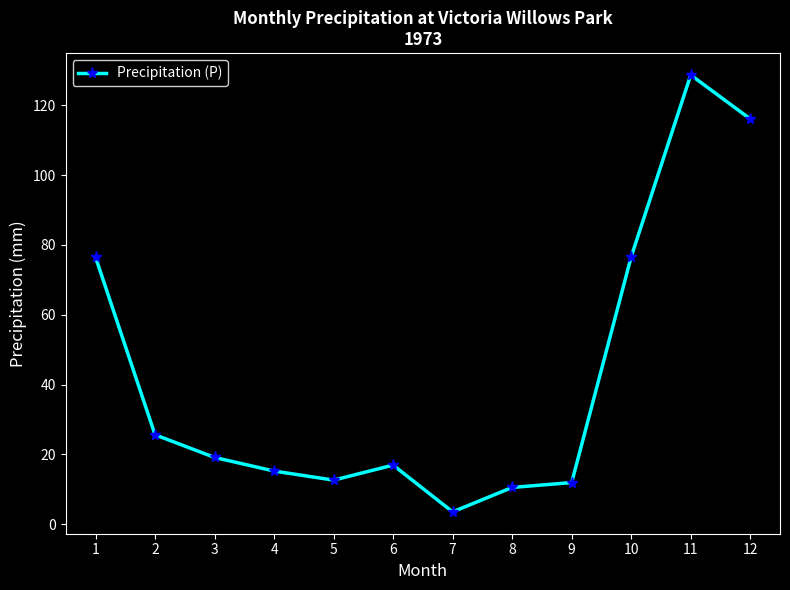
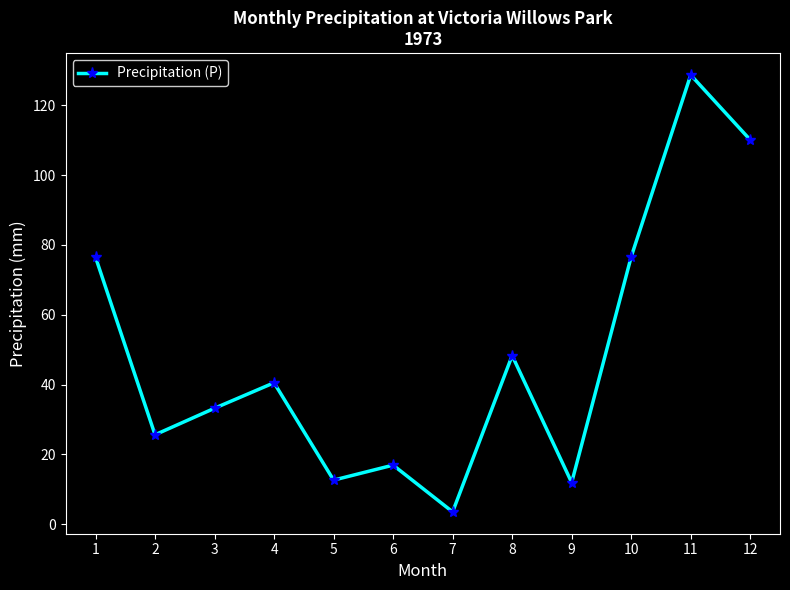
  {
    "1": 77,
    "2": 26,
-   "3": 19,
-   "4": 15,
+   "3": 33,
+   "4": 41,
    "5": 13,
    "6": 17,
    "7": 4,
-   "8": 11,
+   "8": 48,
    "9": 12,
    "10": 77,
    "11": 129,
-   "12": 116
+   "12": 110
  }
